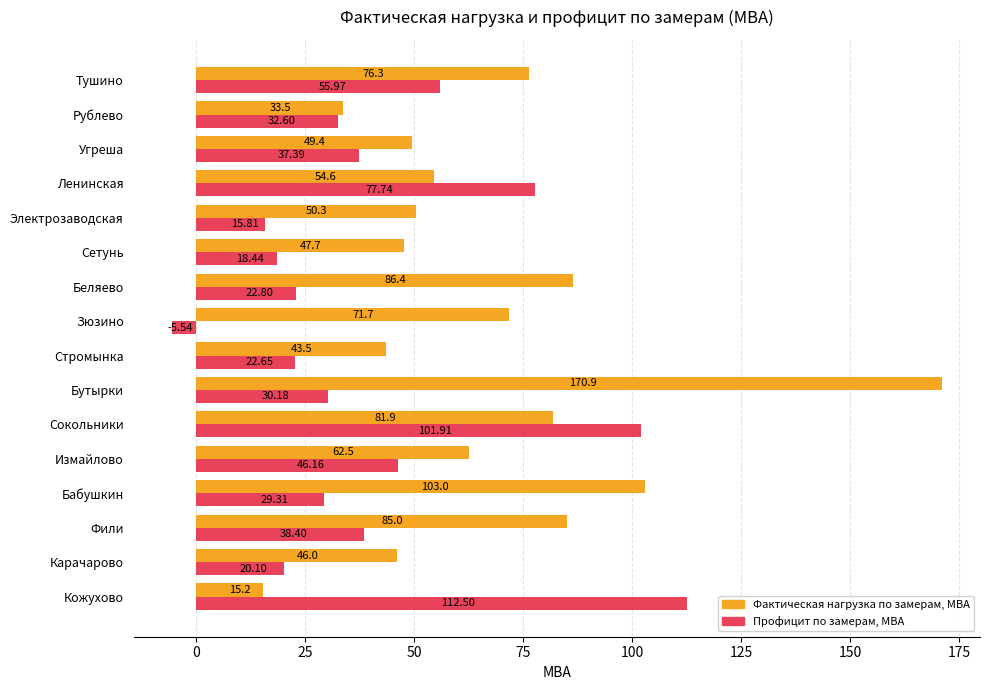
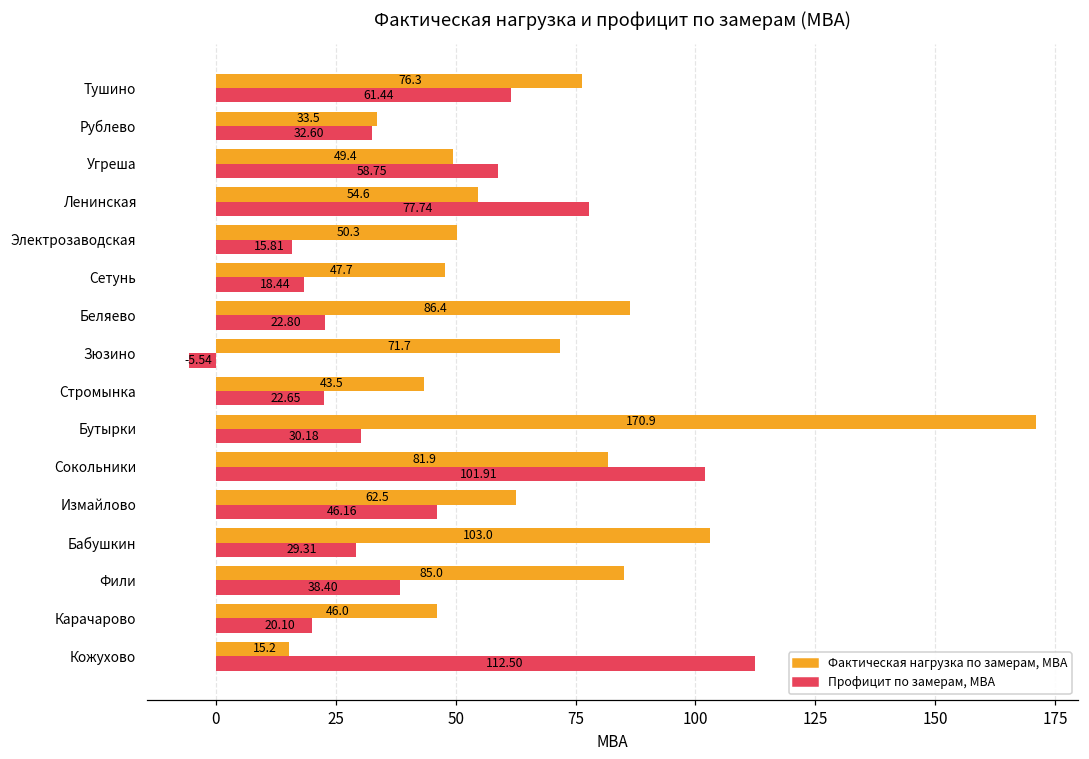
  {
    "Фактическая нагрузка по замерам, МВА": {
      "Тушино": 76.3,
      "Рублево": 33.5,
      "Угреша": 49.4,
      "Ленинская": 54.6,
      "Электрозаводская": 50.3,
      "Сетунь": 47.7,
      "Беляево": 86.4,
      "Зюзино": 71.7,
      "Стромынка": 43.5,
      "Бутырки": 170.9,
      "Сокольники": 81.9,
      "Измайлово": 62.5,
      "Бабушкин": 103.0,
      "Фили": 85.0,
      "Карачарово": 46.0,
      "Кожухово": 15.2
    },
    "Профицит по замерам, МВА": {
-     "Тушино": 55.97,
+     "Тушино": 61.44,
      "Рублево": 32.60,
-     "Угреша": 37.39,
+     "Угреша": 58.75,
      "Ленинская": 77.74,
      "Электрозаводская": 15.81,
      "Сетунь": 18.44,
      "Беляево": 22.80,
      "Зюзино": -5.54,
      "Стромынка": 22.65,
      "Бутырки": 30.18,
      "Сокольники": 101.91,
      "Измайлово": 46.16,
      "Бабушкин": 29.31,
      "Фили": 38.40,
      "Карачарово": 20.10,
      "Кожухово": 112.50
    }
  }
